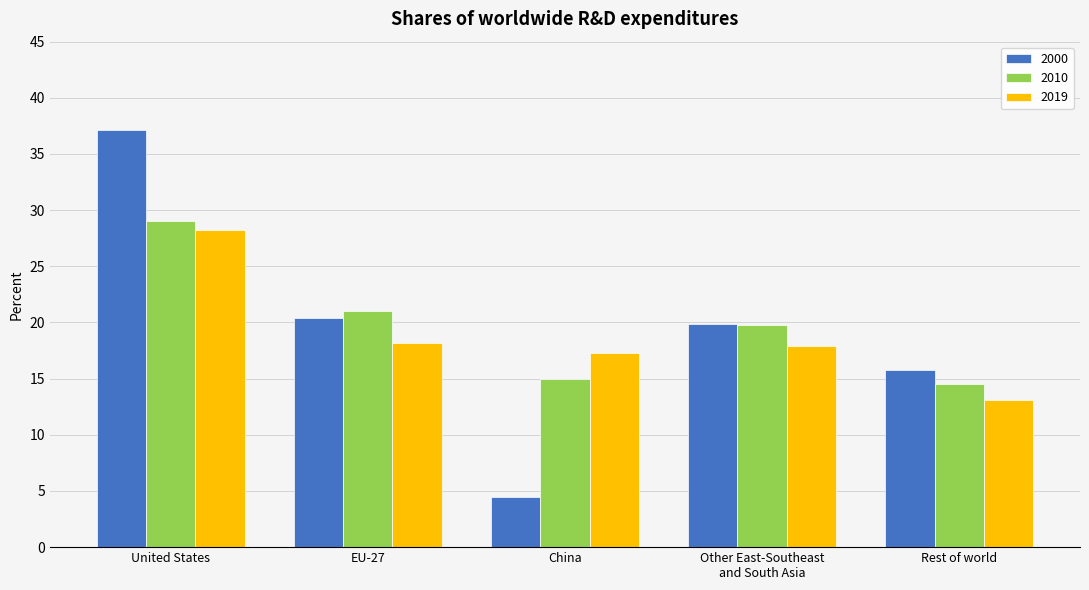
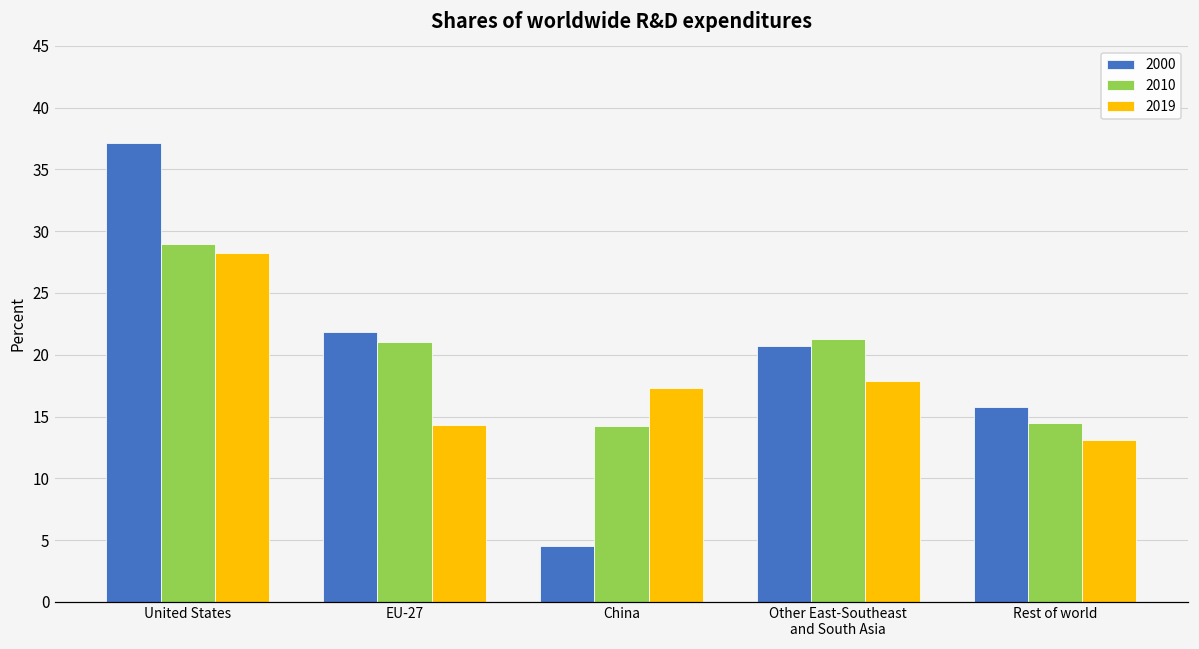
  {
    "2000": {
      "United States": 37.1,
-     "EU-27": 20.4,
+     "EU-27": 21.8,
      "China": 4.5,
-     "Other East-Southeast and South Asia": 19.9,
+     "Other East-Southeast and South Asia": 20.7,
      "Rest of world": 15.8
    },
    "2010": {
      "United States": 29.0,
      "EU-27": 21.0,
-     "China": 15.0,
-     "Other East-Southeast and South Asia": 19.8,
+     "China": 14.2,
+     "Other East-Southeast and South Asia": 21.3,
      "Rest of world": 14.5
    },
    "2019": {
      "United States": 28.2,
-     "EU-27": 18.2,
+     "EU-27": 14.3,
      "China": 17.3,
      "Other East-Southeast and South Asia": 17.9,
      "Rest of world": 13.1
    }
  }
